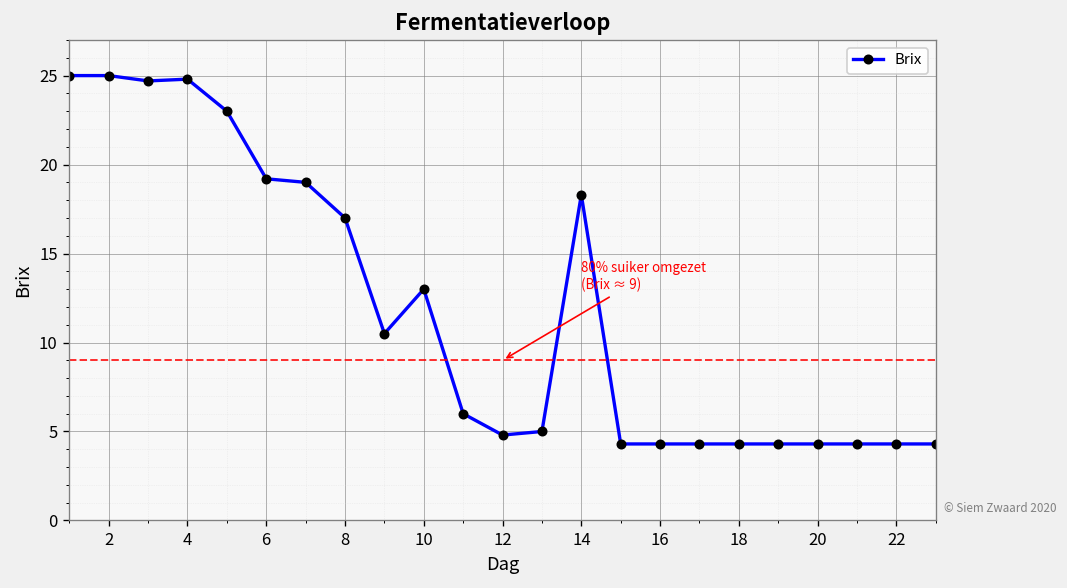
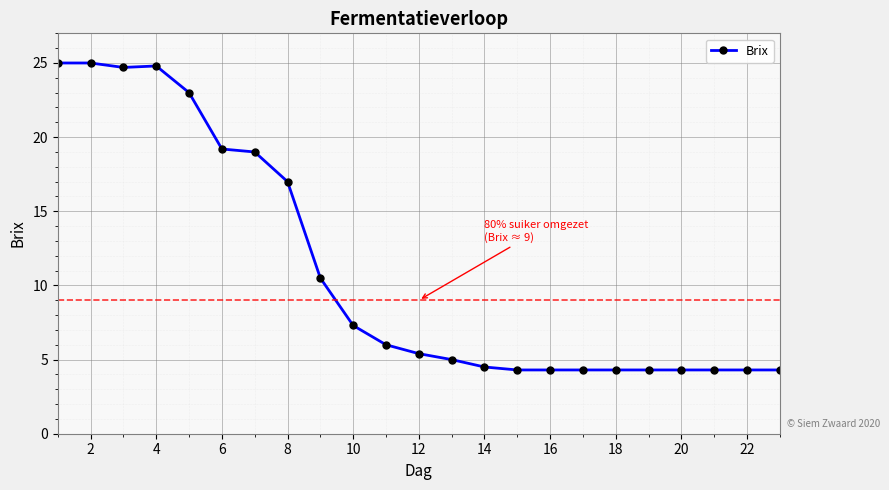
  {
    "2": 25.0,
    "4": 24.8,
    "6": 19.2,
    "8": 17.0,
-   "10": 13.0,
-   "12": 4.8,
-   "14": 18.3,
+   "10": 7.3,
+   "12": 5.4,
+   "14": 4.5,
    "16": 4.3,
    "18": 4.3,
    "20": 4.3,
    "22": 4.3
  }
